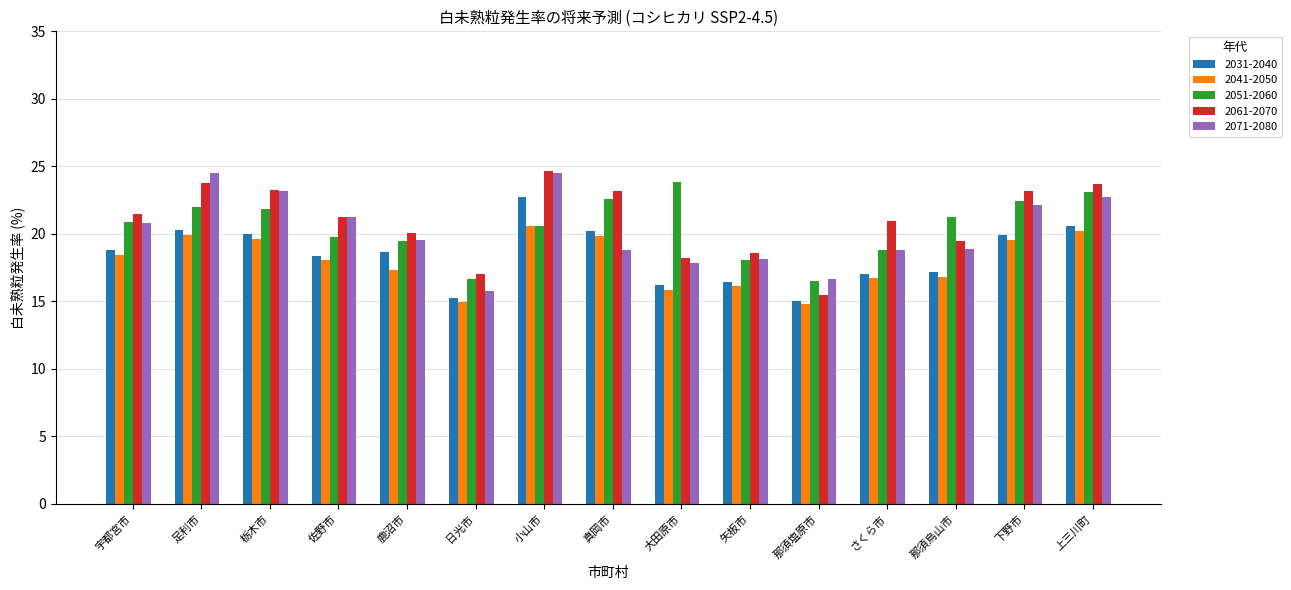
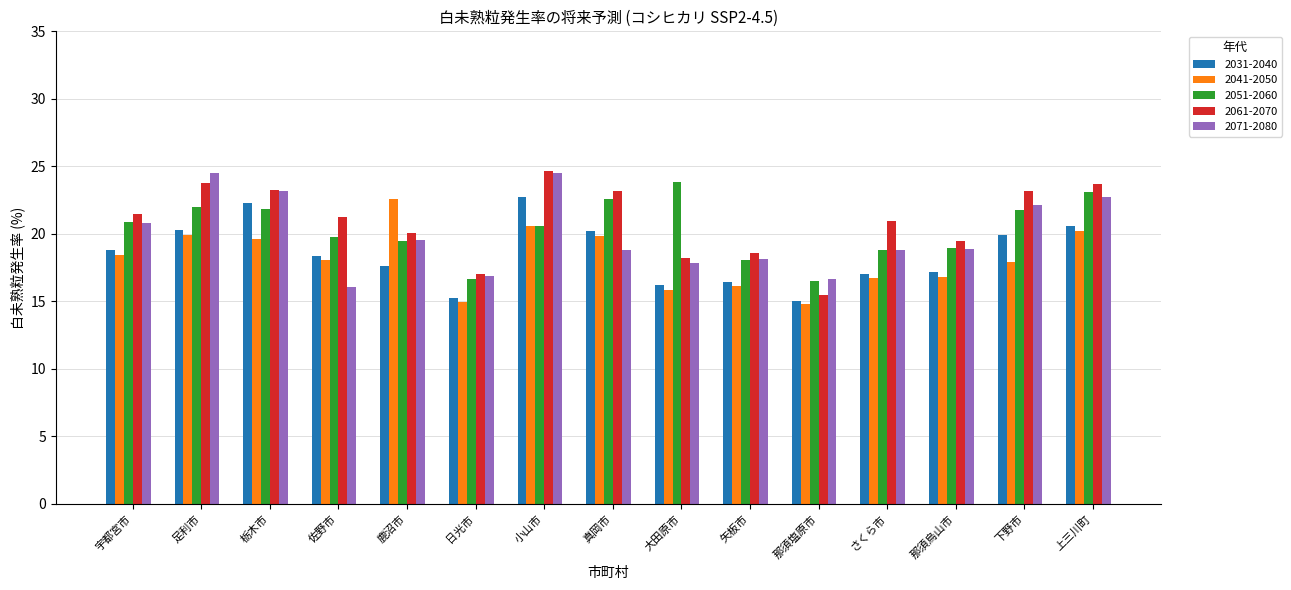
  {
    "2031-2040": {
      "宇都宮市": 18.8,
      "足利市": 20.3,
-     "栃木市": 20.0,
+     "栃木市": 22.3,
      "佐野市": 18.3,
-     "鹿沼市": 18.7,
+     "鹿沼市": 17.6,
      "日光市": 15.3,
      "小山市": 22.7,
      "真岡市": 20.2,
      "大田原市": 16.2,
      "矢板市": 16.4,
      "那須塩原市": 15.1,
      "さくら市": 17.0,
      "那須烏山市": 17.2,
      "下野市": 19.9,
      "上三川町": 20.6
    },
    "2041-2050": {
      "宇都宮市": 18.4,
      "足利市": 19.9,
      "栃木市": 19.6,
      "佐野市": 18.0,
-     "鹿沼市": 17.3,
+     "鹿沼市": 22.6,
      "日光市": 15.0,
      "小山市": 20.6,
      "真岡市": 19.8,
      "大田原市": 15.9,
      "矢板市": 16.2,
      "那須塩原市": 14.8,
      "さくら市": 16.7,
      "那須烏山市": 16.8,
-     "下野市": 19.6,
+     "下野市": 17.9,
      "上三川町": 20.2
    },
    "2051-2060": {
      "宇都宮市": 20.9,
      "足利市": 22.0,
      "栃木市": 21.9,
      "佐野市": 19.8,
      "鹿沼市": 19.5,
      "日光市": 16.7,
      "小山市": 20.5,
      "真岡市": 22.6,
      "大田原市": 23.9,
      "矢板市": 18.1,
      "那須塩原市": 16.5,
      "さくら市": 18.8,
-     "那須烏山市": 21.2,
-     "下野市": 22.5,
+     "那須烏山市": 19.0,
+     "下野市": 21.8,
      "上三川町": 23.1
    },
    "2061-2070": {
      "宇都宮市": 21.5,
      "足利市": 23.7,
      "栃木市": 23.3,
      "佐野市": 21.2,
      "鹿沼市": 20.0,
      "日光市": 17.0,
      "小山市": 24.7,
      "真岡市": 23.2,
      "大田原市": 18.2,
      "矢板市": 18.5,
      "那須塩原市": 15.5,
      "さくら市": 20.9,
      "那須烏山市": 19.5,
      "下野市": 23.2,
      "上三川町": 23.7
    },
    "2071-2080": {
      "宇都宮市": 20.8,
      "足利市": 24.5,
      "栃木市": 23.2,
-     "佐野市": 21.2,
+     "佐野市": 16.1,
      "鹿沼市": 19.6,
-     "日光市": 15.7,
+     "日光市": 16.9,
      "小山市": 24.5,
      "真岡市": 18.8,
      "大田原市": 17.9,
      "矢板市": 18.2,
      "那須塩原市": 16.7,
      "さくら市": 18.8,
      "那須烏山市": 18.9,
      "下野市": 22.2,
      "上三川町": 22.7
    }
  }
